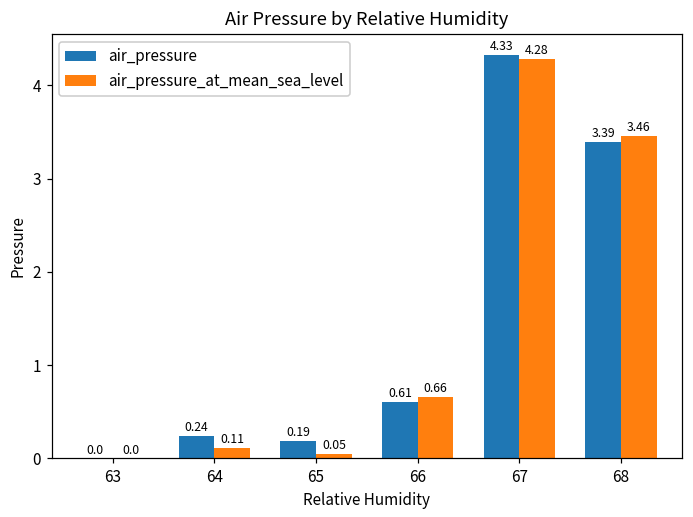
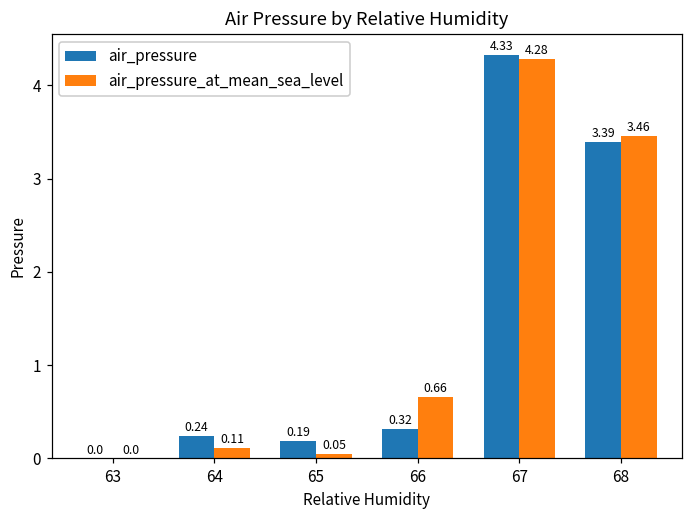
  {
    "air_pressure": {
      "63": 0.0,
      "64": 0.24,
      "65": 0.19,
-     "66": 0.61,
+     "66": 0.32,
      "67": 4.33,
      "68": 3.39
    },
    "air_pressure_at_mean_sea_level": {
      "63": 0.0,
      "64": 0.11,
      "65": 0.05,
      "66": 0.66,
      "67": 4.28,
      "68": 3.46
    }
  }
